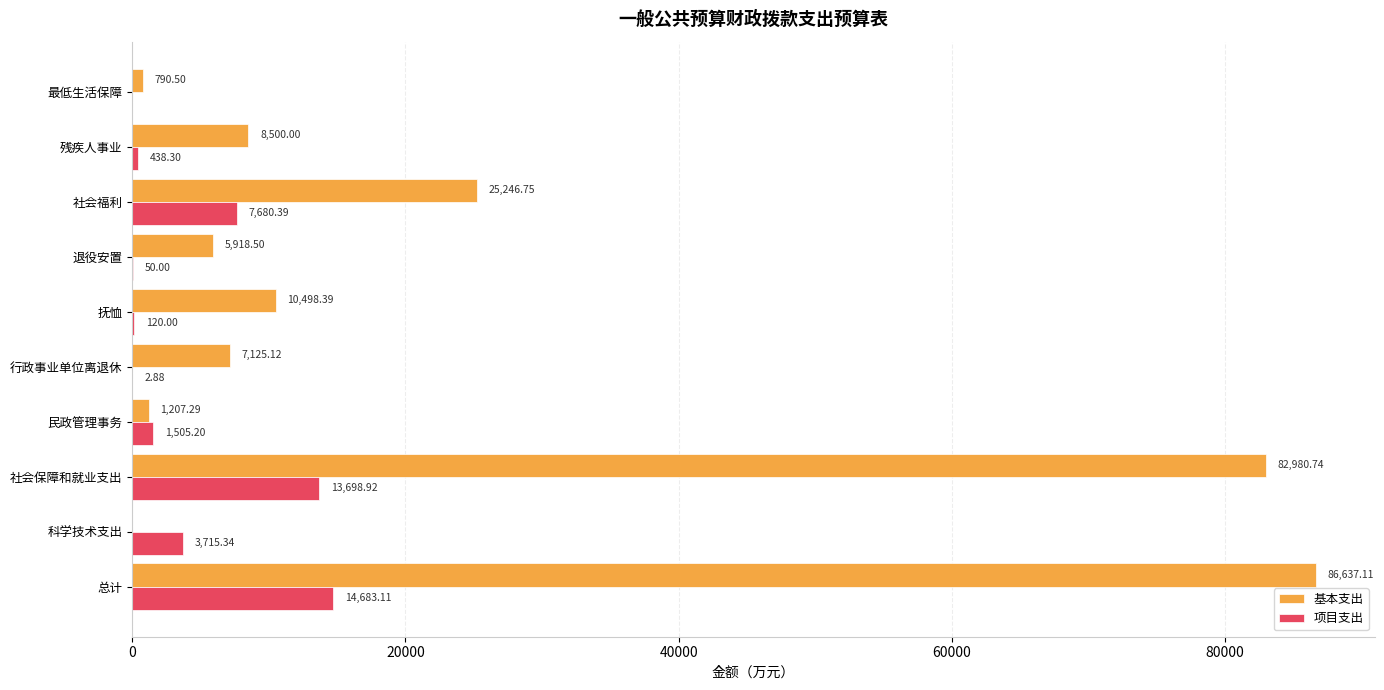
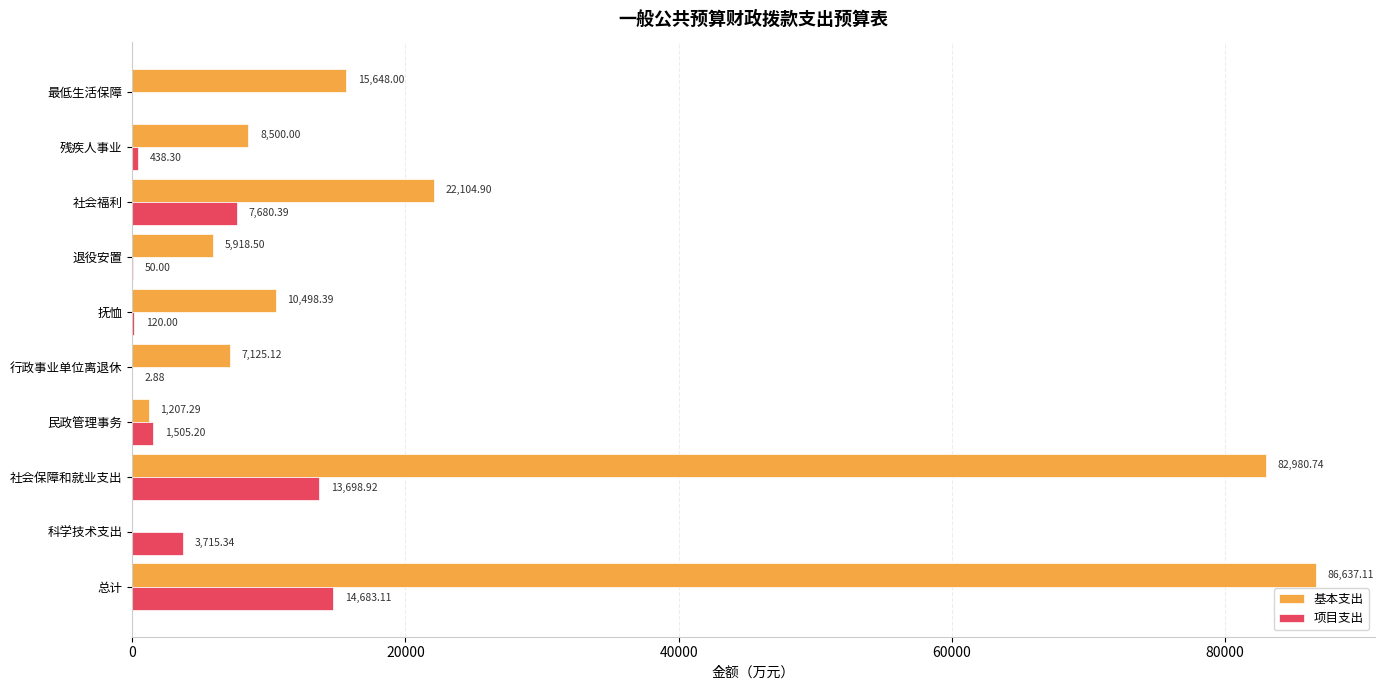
  {
    "基本支出": {
-     "最低生活保障": "790.50",
+     "最低生活保障": "15,648.00",
      "残疾人事业": "8,500.00",
-     "社会福利": "25,246.75",
+     "社会福利": "22,104.90",
      "退役安置": "5,918.50",
      "抚恤": "10,498.39",
      "行政事业单位离退休": "7,125.12",
      "民政管理事务": "1,207.29",
      "社会保障和就业支出": "82,980.74",
      "总计": "86,637.11"
    },
    "项目支出": {
      "残疾人事业": "438.30",
      "社会福利": "7,680.39",
      "退役安置": "50.00",
      "抚恤": "120.00",
      "行政事业单位离退休": "2.88",
      "民政管理事务": "1,505.20",
      "社会保障和就业支出": "13,698.92",
      "科学技术支出": "3,715.34",
      "总计": "14,683.11"
    }
  }
